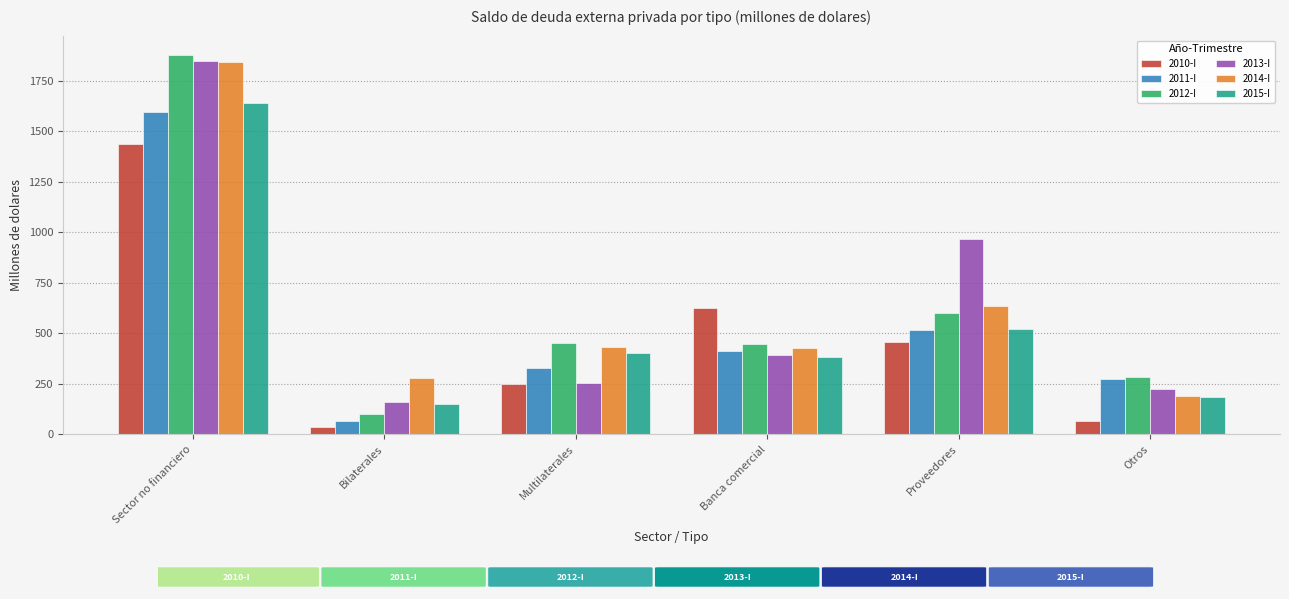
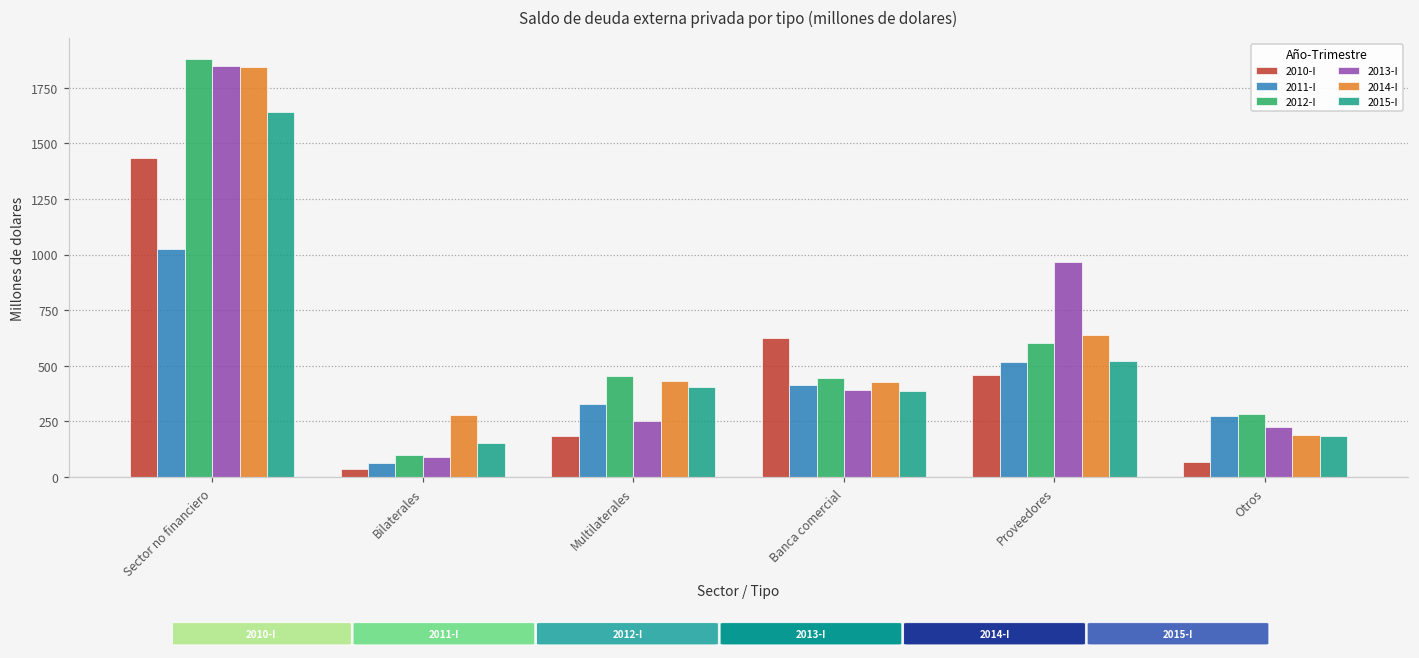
  {
    "2010-I": {
      "Sector no financiero": 1440,
      "Bilaterales": 40,
-     "Multilaterales": 250,
+     "Multilaterales": 190,
      "Banca comercial": 630,
      "Proveedores": 460,
      "Otros": 70
    },
    "2011-I": {
-     "Sector no financiero": 1590,
+     "Sector no financiero": 1030,
      "Bilaterales": 60,
      "Multilaterales": 330,
      "Banca comercial": 410,
      "Proveedores": 520,
      "Otros": 270
    },
    "2013-I": {
      "Sector no financiero": 1850,
-     "Bilaterales": 160,
+     "Bilaterales": 90,
      "Multilaterales": 250,
      "Banca comercial": 390,
      "Proveedores": 970,
      "Otros": 220
    },
    "2014-I": {
      "Sector no financiero": 1840,
      "Bilaterales": 280,
      "Multilaterales": 430,
      "Banca comercial": 430,
      "Proveedores": 640,
      "Otros": 190
    }
  }
